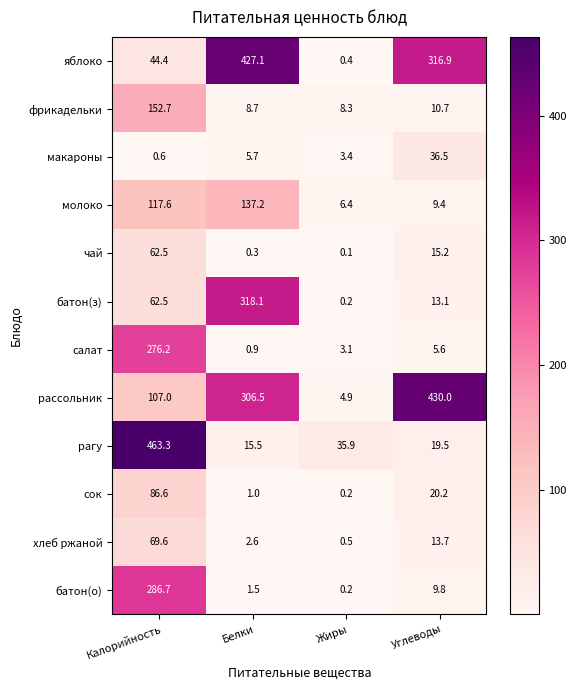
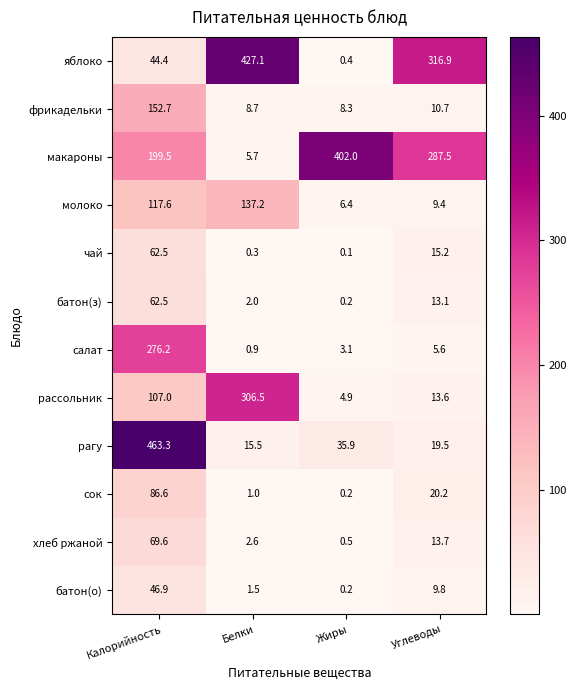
  {
    "яблоко": {
      "Калорийность": 44.4,
      "Белки": 427.1,
      "Жиры": 0.4,
      "Углеводы": 316.9
    },
    "фрикадельки": {
      "Калорийность": 152.7,
      "Белки": 8.7,
      "Жиры": 8.3,
      "Углеводы": 10.7
    },
    "макароны": {
-     "Калорийность": 0.6,
+     "Калорийность": 199.5,
      "Белки": 5.7,
-     "Жиры": 3.4,
-     "Углеводы": 36.5
+     "Жиры": 402.0,
+     "Углеводы": 287.5
    },
    "молоко": {
      "Калорийность": 117.6,
      "Белки": 137.2,
      "Жиры": 6.4,
      "Углеводы": 9.4
    },
    "чай": {
      "Калорийность": 62.5,
      "Белки": 0.3,
      "Жиры": 0.1,
      "Углеводы": 15.2
    },
    "батон(з)": {
      "Калорийность": 62.5,
-     "Белки": 318.1,
+     "Белки": 2.0,
      "Жиры": 0.2,
      "Углеводы": 13.1
    },
    "салат": {
      "Калорийность": 276.2,
      "Белки": 0.9,
      "Жиры": 3.1,
      "Углеводы": 5.6
    },
    "рассольник": {
      "Калорийность": 107.0,
      "Белки": 306.5,
      "Жиры": 4.9,
-     "Углеводы": 430.0
+     "Углеводы": 13.6
    },
    "рагу": {
      "Калорийность": 463.3,
      "Белки": 15.5,
      "Жиры": 35.9,
      "Углеводы": 19.5
    },
    "сок": {
      "Калорийность": 86.6,
      "Белки": 1.0,
      "Жиры": 0.2,
      "Углеводы": 20.2
    },
    "хлеб ржаной": {
      "Калорийность": 69.6,
      "Белки": 2.6,
      "Жиры": 0.5,
      "Углеводы": 13.7
    },
    "батон(о)": {
-     "Калорийность": 286.7,
+     "Калорийность": 46.9,
      "Белки": 1.5,
      "Жиры": 0.2,
      "Углеводы": 9.8
    }
  }
